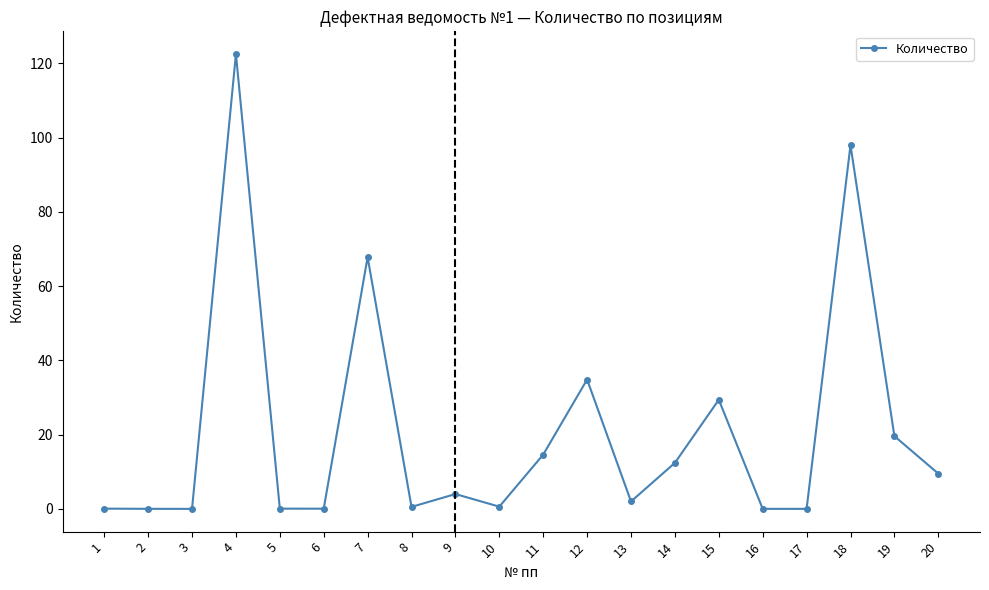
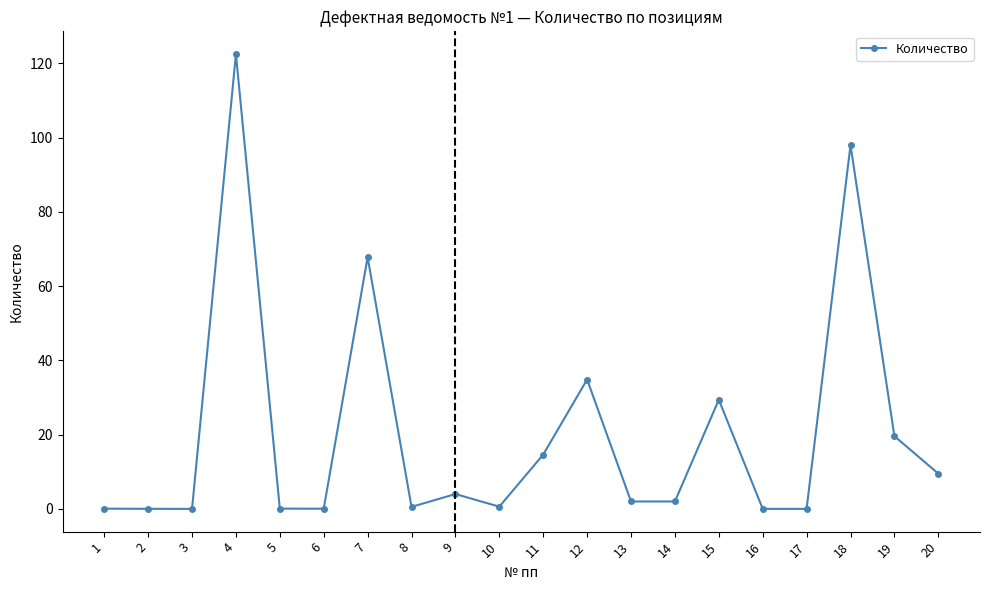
  {
    "1": 0,
    "2": 0,
    "3": 0,
    "4": 123,
    "5": 0,
    "6": 0,
    "7": 68,
    "8": 1,
    "9": 4,
    "10": 1,
    "11": 15,
    "12": 35,
    "13": 2,
-   "14": 12,
+   "14": 2,
    "15": 29,
    "16": 0,
    "17": 0,
    "18": 98,
    "19": 20,
    "20": 10
  }
